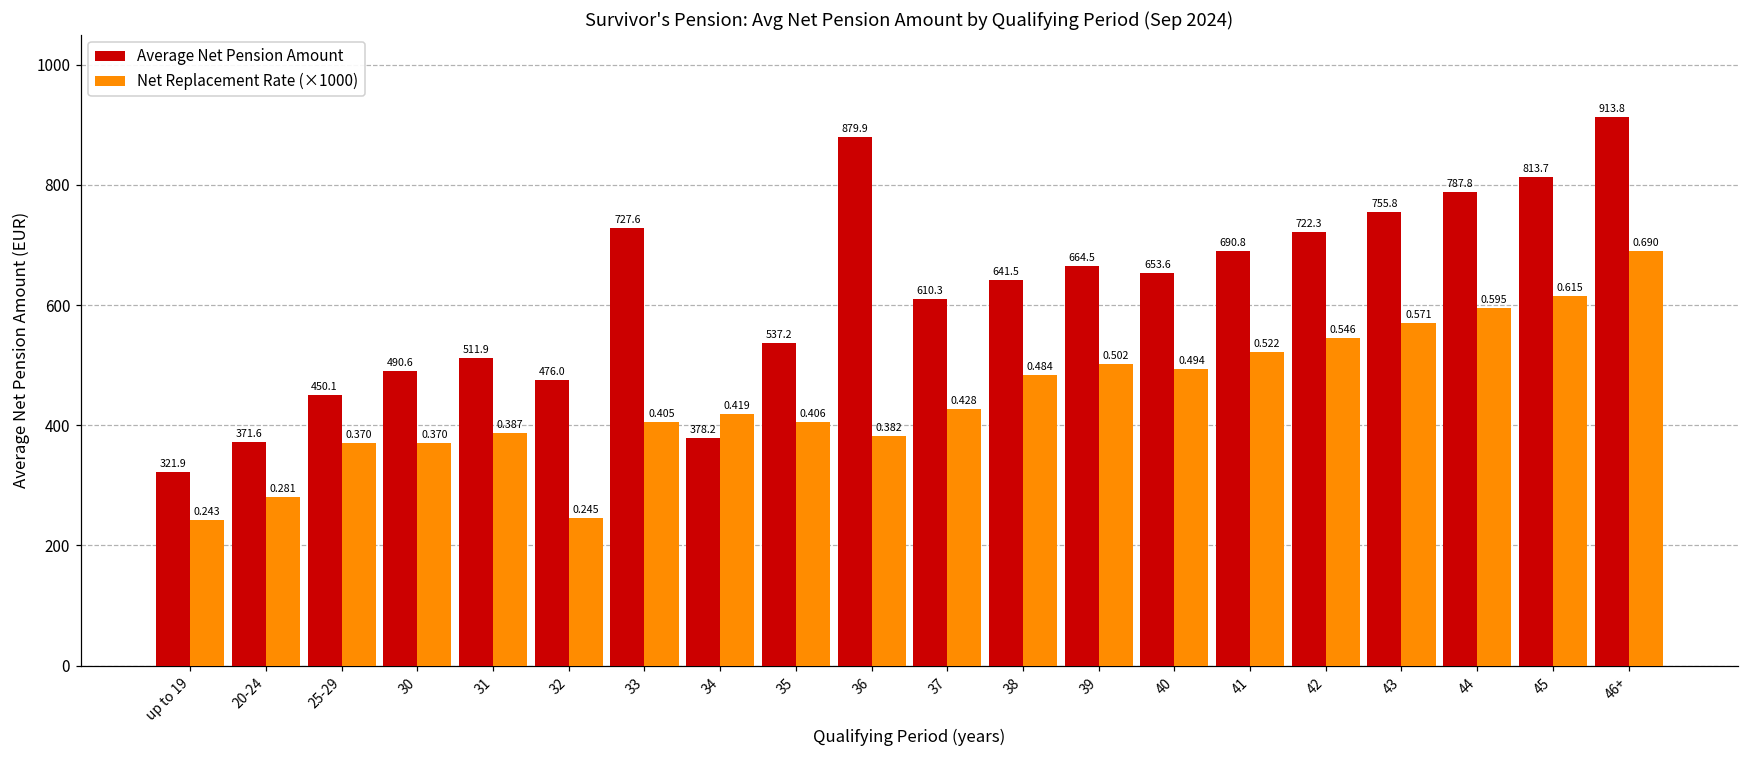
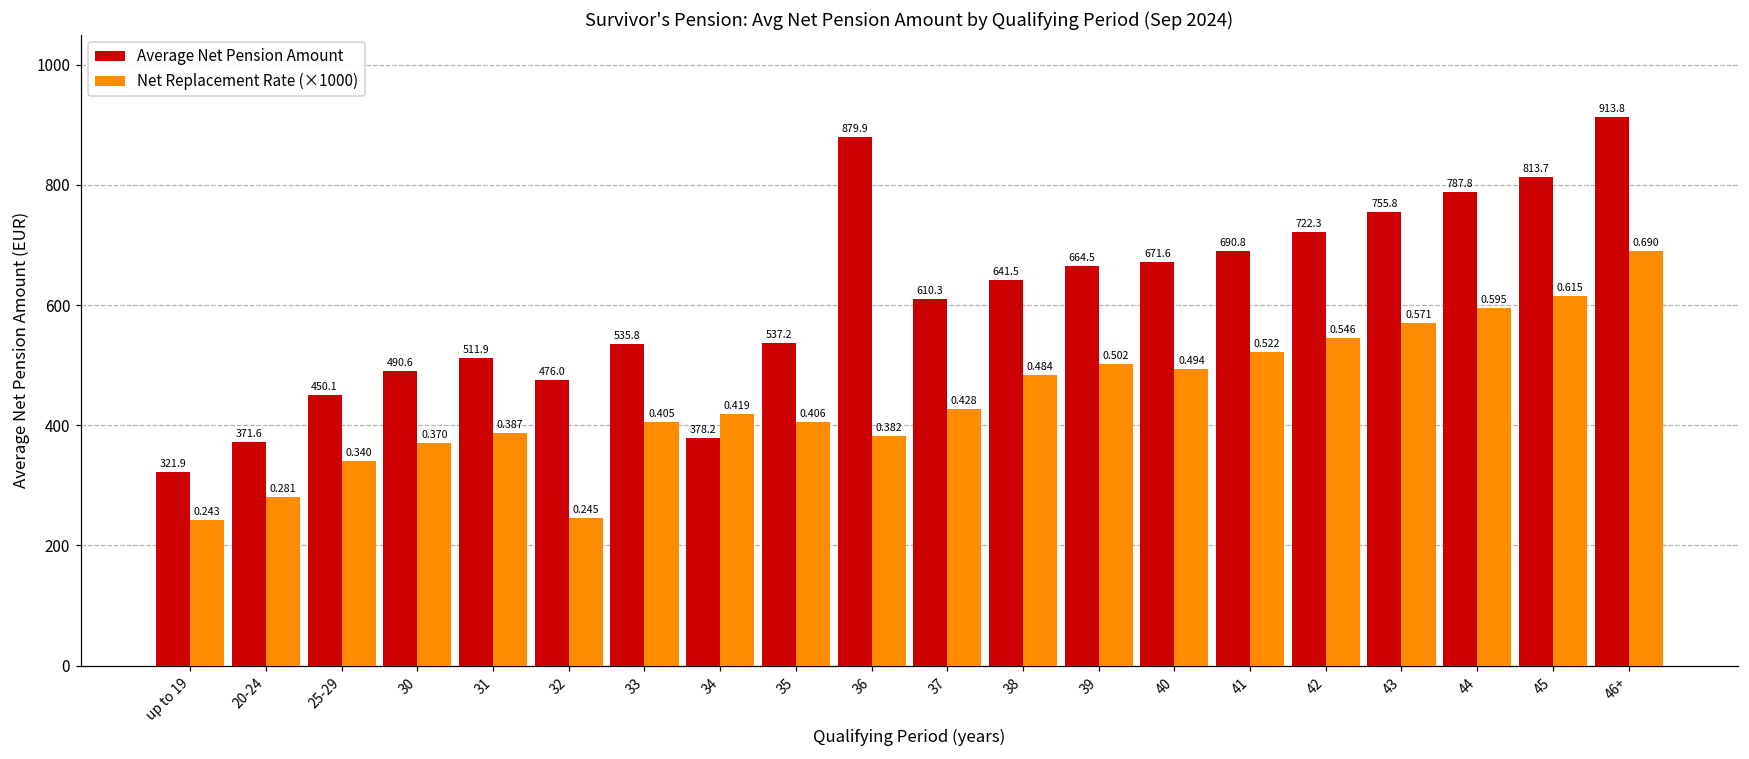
  {
    "Average Net Pension Amount": {
      "up to 19": 321.9,
      "20-24": 371.6,
      "25-29": 450.1,
      "30": 490.6,
      "31": 511.9,
      "32": 476.0,
-     "33": 727.6,
+     "33": 535.8,
      "34": 378.2,
      "35": 537.2,
      "36": 879.9,
      "37": 610.3,
      "38": 641.5,
      "39": 664.5,
-     "40": 653.6,
+     "40": 671.6,
      "41": 690.8,
      "42": 722.3,
      "43": 755.8,
      "44": 787.8,
      "45": 813.7,
      "46+": 913.8
    },
    "Net Replacement Rate (×1000)": {
-     "25-29": 0.370
+     "25-29": 0.340
    }
  }
